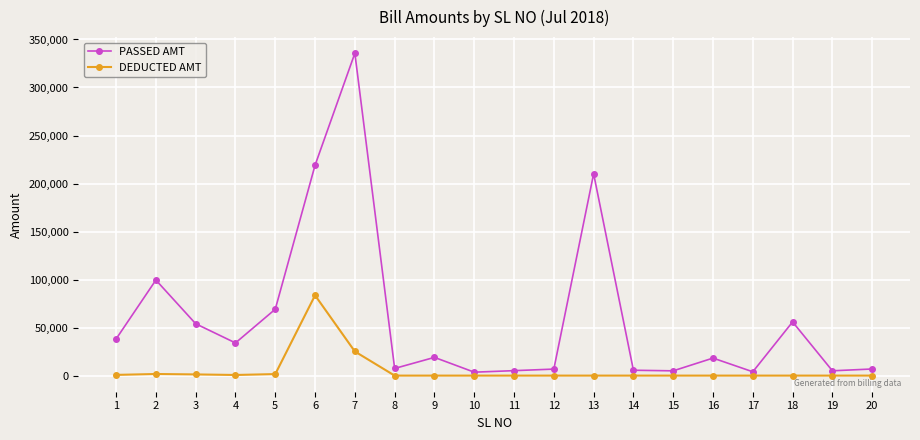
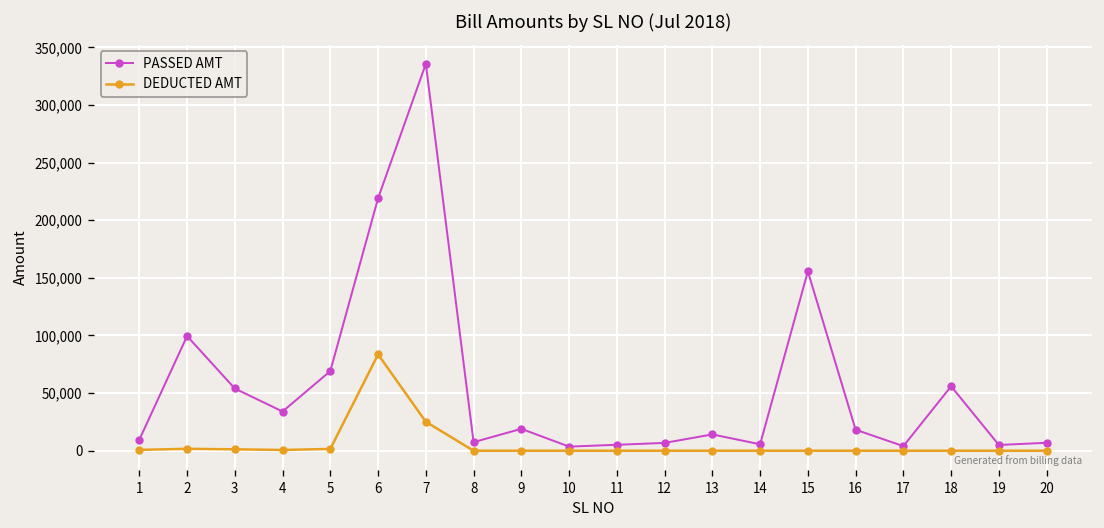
  {
    "PASSED AMT": {
-     "1": "40,000",
+     "1": "10,000",
      "2": "100,000",
      "3": "50,000",
      "4": "30,000",
      "5": "70,000",
      "6": "220,000",
      "7": "340,000",
      "8": "10,000",
      "9": "20,000",
      "10": "0",
      "11": "10,000",
      "12": "10,000",
-     "13": "210,000",
+     "13": "10,000",
      "14": "10,000",
-     "15": "0",
+     "15": "160,000",
      "16": "20,000",
      "17": "0",
      "18": "60,000",
      "19": "10,000",
      "20": "10,000"
    },
    "DEDUCTED AMT": {
      "1": "0",
      "2": "0",
      "3": "0",
      "4": "0",
      "5": "0",
      "6": "80,000",
      "7": "30,000",
      "8": "0",
      "9": "0",
      "10": "0",
      "11": "0",
      "12": "0",
      "13": "0",
      "14": "0",
      "15": "0",
      "16": "0",
      "17": "0",
      "18": "0",
      "19": "0",
      "20": "0"
    }
  }
